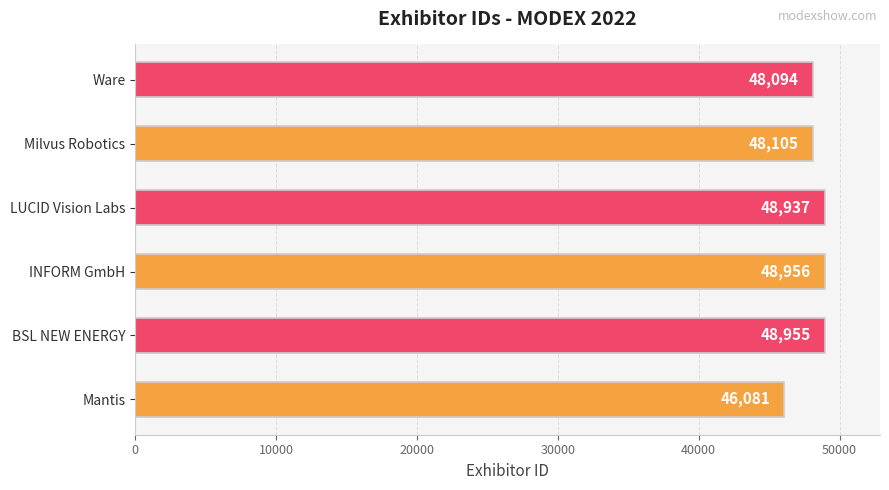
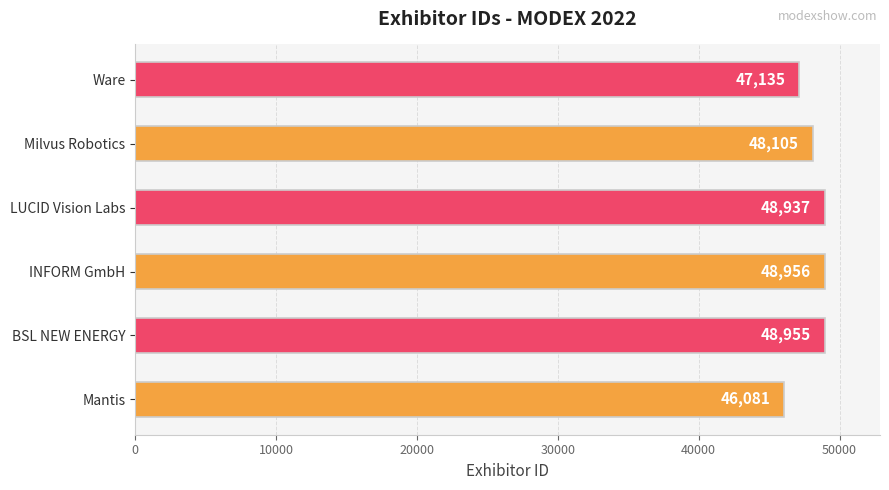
  {
-   "Ware": "48,094",
+   "Ware": "47,135",
    "Milvus Robotics": "48,105",
    "LUCID Vision Labs": "48,937",
    "INFORM GmbH": "48,956",
    "BSL NEW ENERGY": "48,955",
    "Mantis": "46,081"
  }
